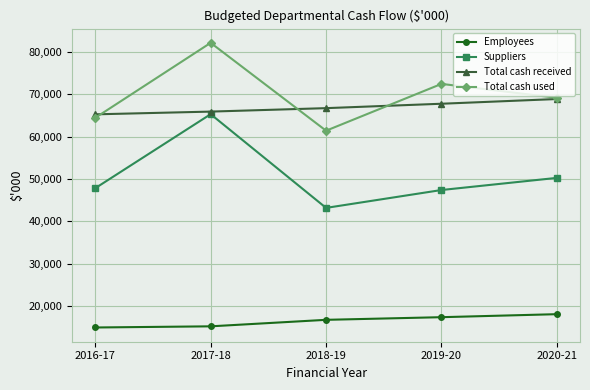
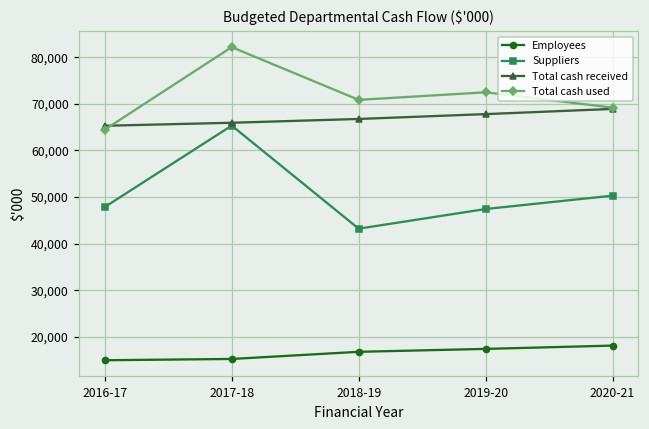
  {
    "Total cash used": {
      "2016-17": "64,000",
      "2017-18": "82,000",
-     "2018-19": "61,000",
+     "2018-19": "71,000",
      "2019-20": "72,000"
    }
  }
